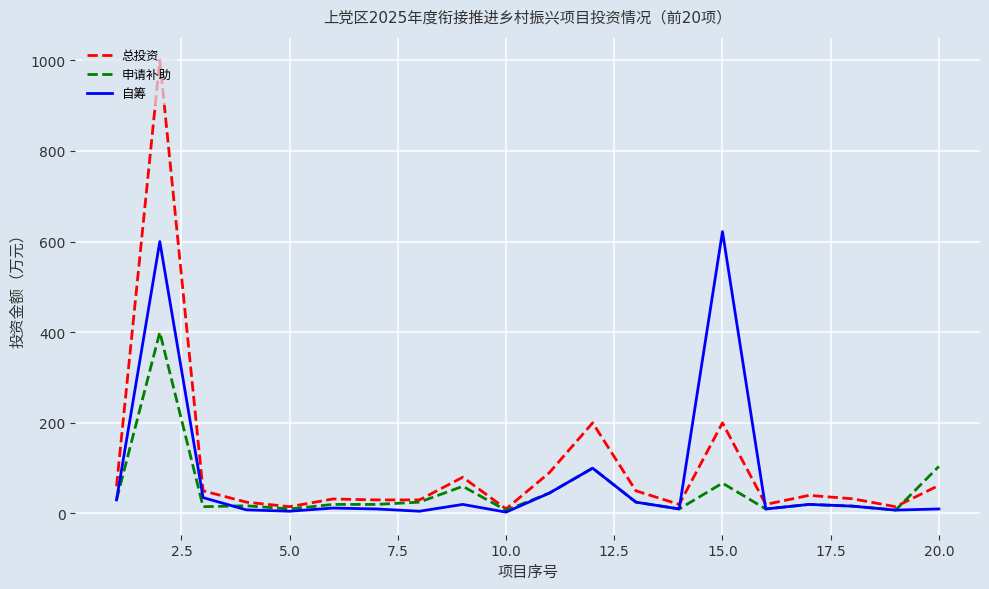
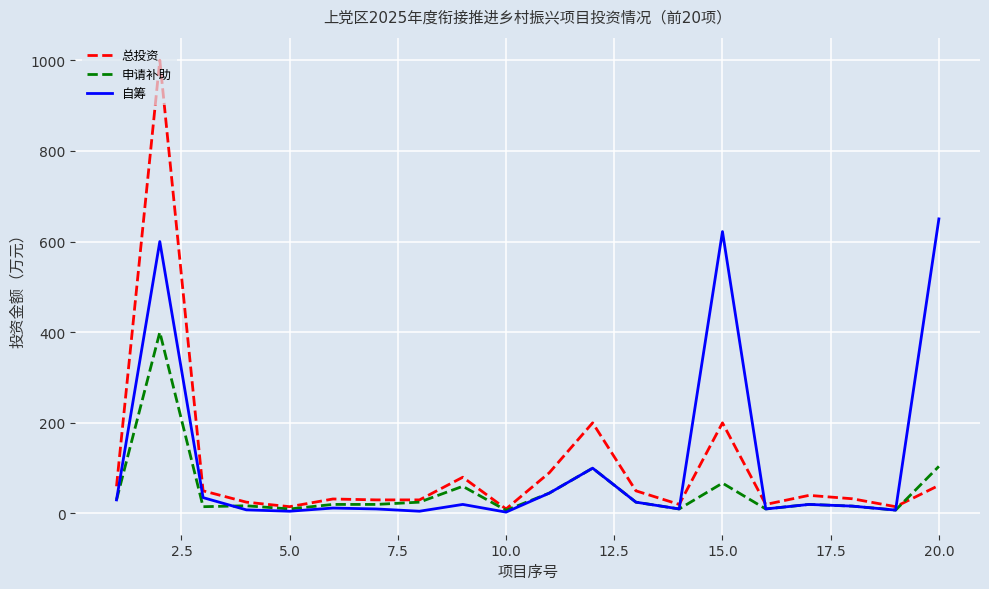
  {
    "总投资": {
      "15.0": 200,
      "20.0": 60
    },
    "申请补助": {
      "15.0": 70,
      "20.0": 100
    },
    "自筹": {
      "15.0": 620,
-     "20.0": 10
+     "20.0": 650
    }
  }
